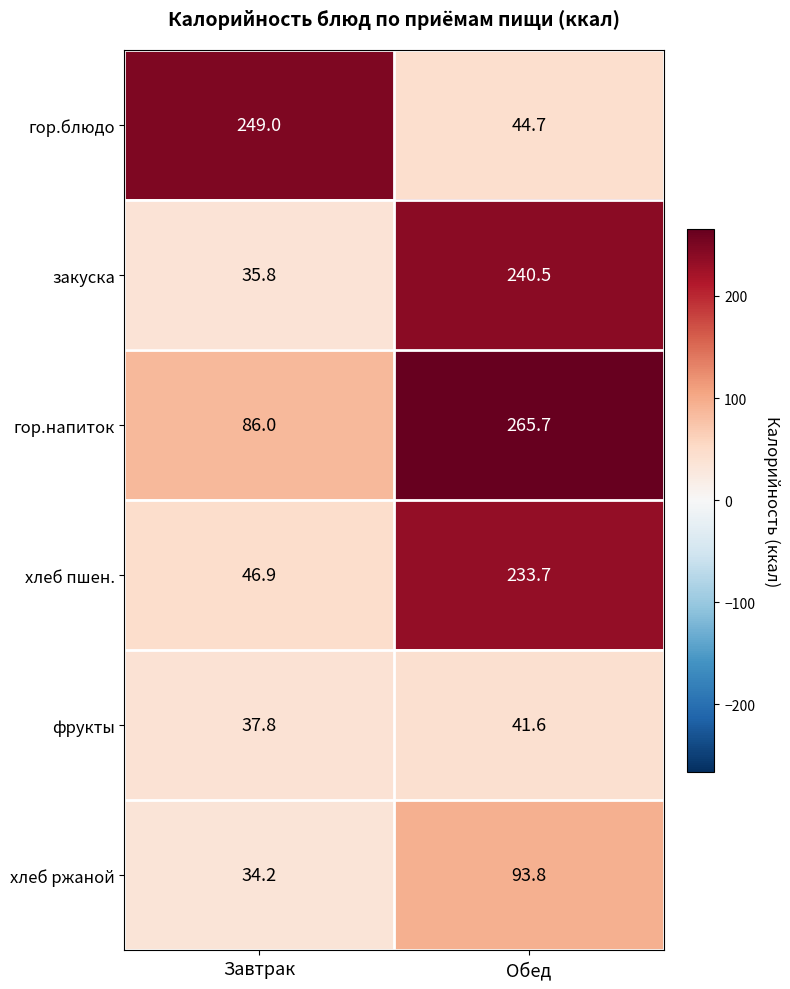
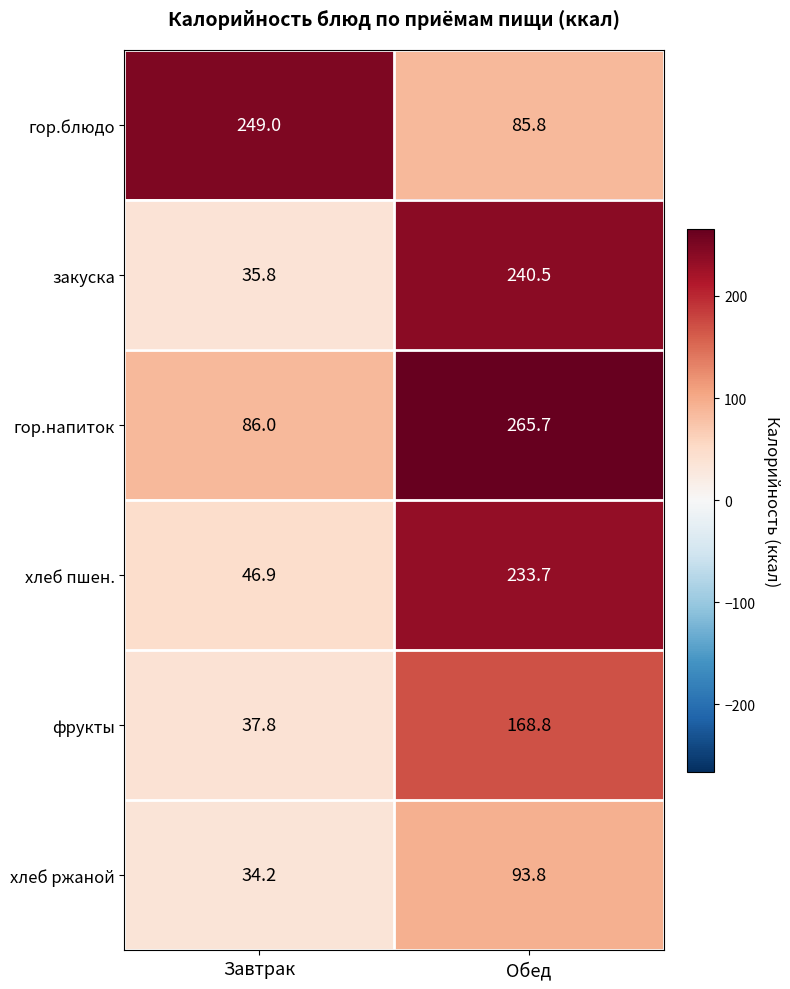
  {
    "гор.блюдо": {
      "Завтрак": 249.0,
-     "Обед": 44.7
+     "Обед": 85.8
    },
    "закуска": {
      "Завтрак": 35.8,
      "Обед": 240.5
    },
    "гор.напиток": {
      "Завтрак": 86.0,
      "Обед": 265.7
    },
    "хлеб пшен.": {
      "Завтрак": 46.9,
      "Обед": 233.7
    },
    "фрукты": {
      "Завтрак": 37.8,
-     "Обед": 41.6
+     "Обед": 168.8
    },
    "хлеб ржаной": {
      "Завтрак": 34.2,
      "Обед": 93.8
    }
  }
